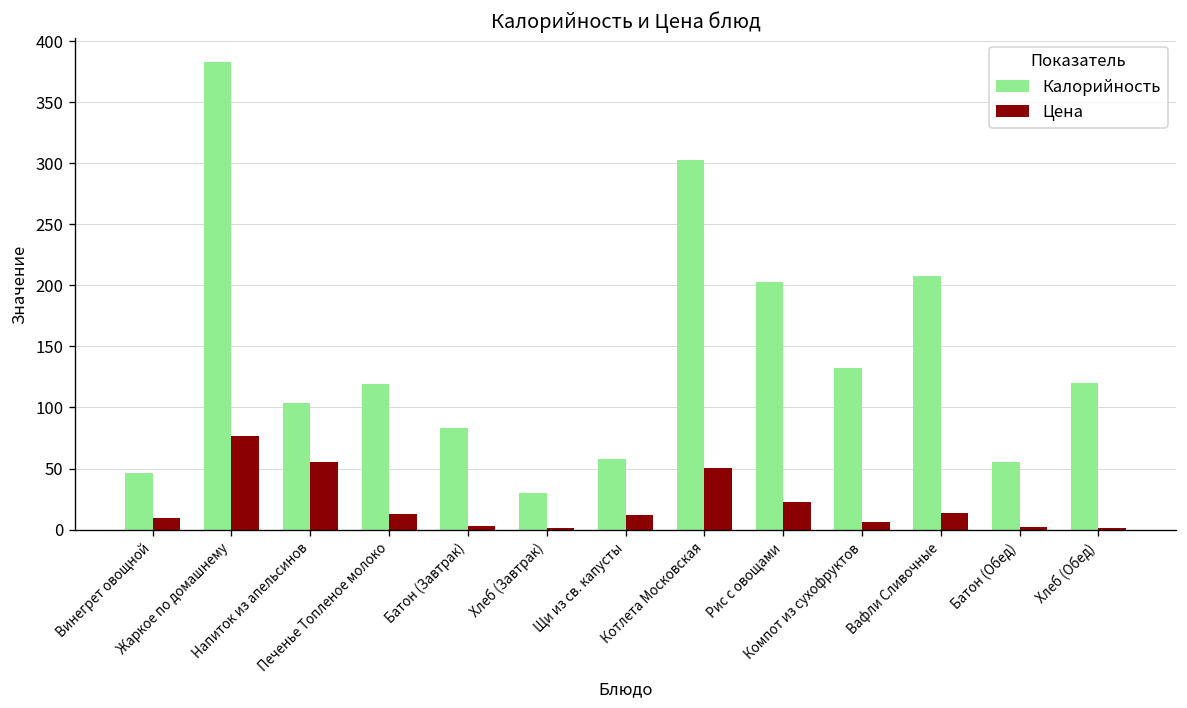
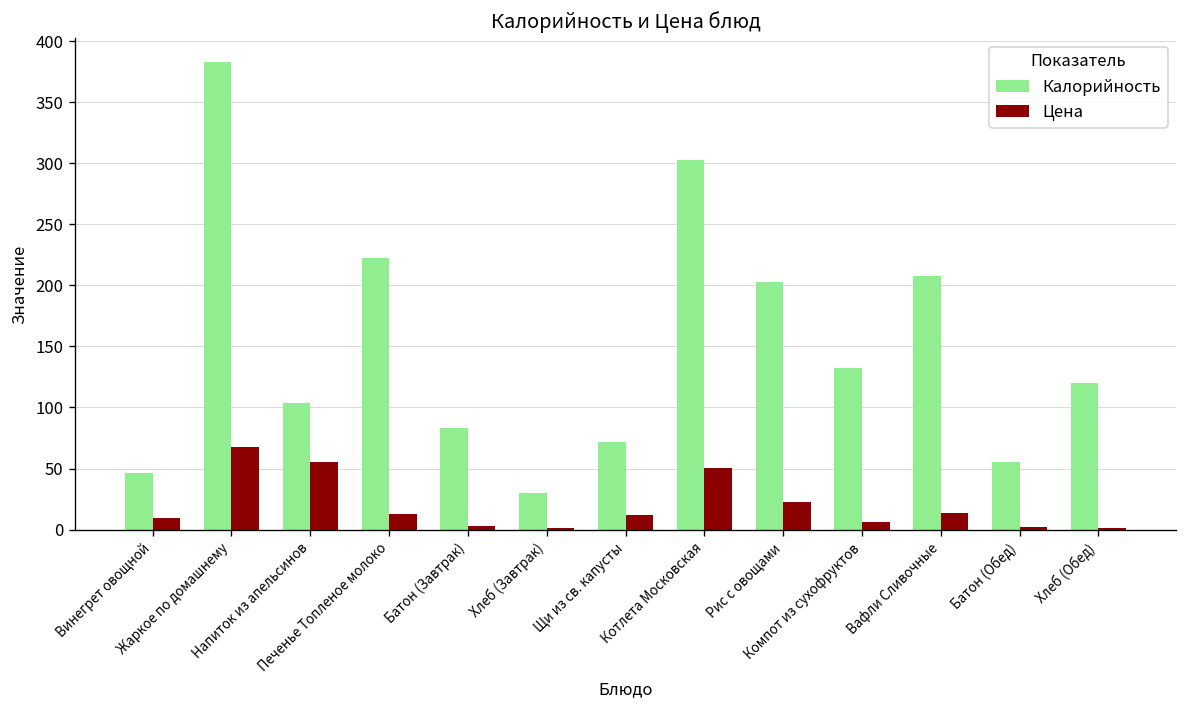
  {
    "Калорийность": {
      "Винегрет овощной": 46,
      "Жаркое по домашнему": 383,
      "Напиток из апельсинов": 104,
-     "Печенье Топленое молоко": 119,
+     "Печенье Топленое молоко": 222,
      "Батон (Завтрак)": 83,
      "Хлеб (Завтрак)": 30,
-     "Щи из св. капусты": 58,
+     "Щи из св. капусты": 72,
      "Котлета Московская": 303,
      "Рис с овощами": 203,
      "Компот из сухофруктов": 132,
      "Вафли Сливочные": 208,
      "Батон (Обед)": 55,
      "Хлеб (Обед)": 120
    },
    "Цена": {
      "Винегрет овощной": 9,
-     "Жаркое по домашнему": 77,
+     "Жаркое по домашнему": 68,
      "Напиток из апельсинов": 56,
      "Печенье Топленое молоко": 12,
      "Батон (Завтрак)": 3,
      "Щи из св. капусты": 12,
      "Котлета Московская": 50,
      "Рис с овощами": 22,
      "Компот из сухофруктов": 6,
      "Вафли Сливочные": 13
    }
  }
